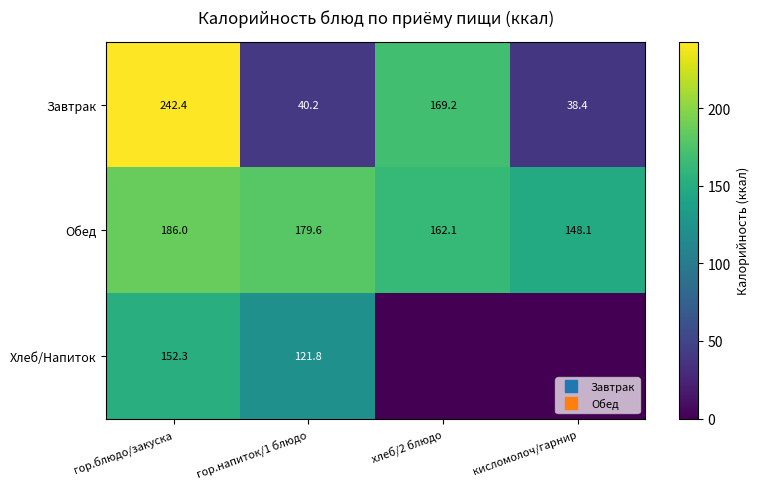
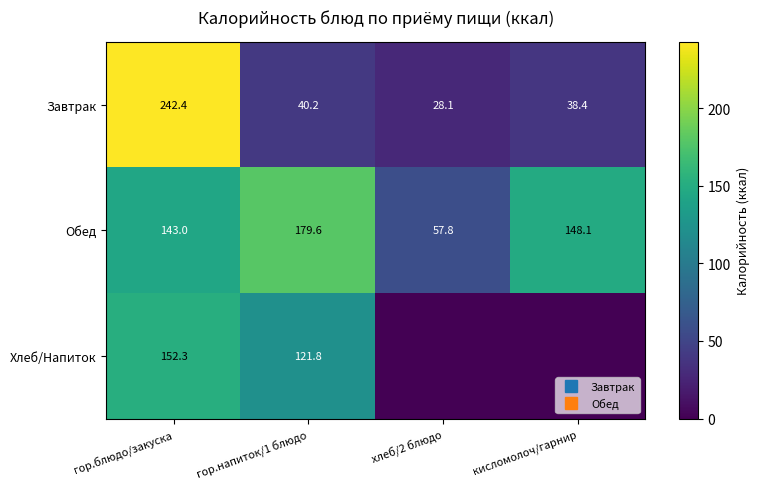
  {
    "Завтрак": {
      "гор.блюдо/закуска": 242.4,
      "гор.напиток/1 блюдо": 40.2,
-     "хлеб/2 блюдо": 169.2,
+     "хлеб/2 блюдо": 28.1,
      "кисломолоч/гарнир": 38.4
    },
    "Обед": {
-     "гор.блюдо/закуска": 186.0,
+     "гор.блюдо/закуска": 143.0,
      "гор.напиток/1 блюдо": 179.6,
-     "хлеб/2 блюдо": 162.1,
+     "хлеб/2 блюдо": 57.8,
      "кисломолоч/гарнир": 148.1
    },
    "Хлеб/Напиток": {
      "гор.блюдо/закуска": 152.3,
      "гор.напиток/1 блюдо": 121.8
    }
  }
